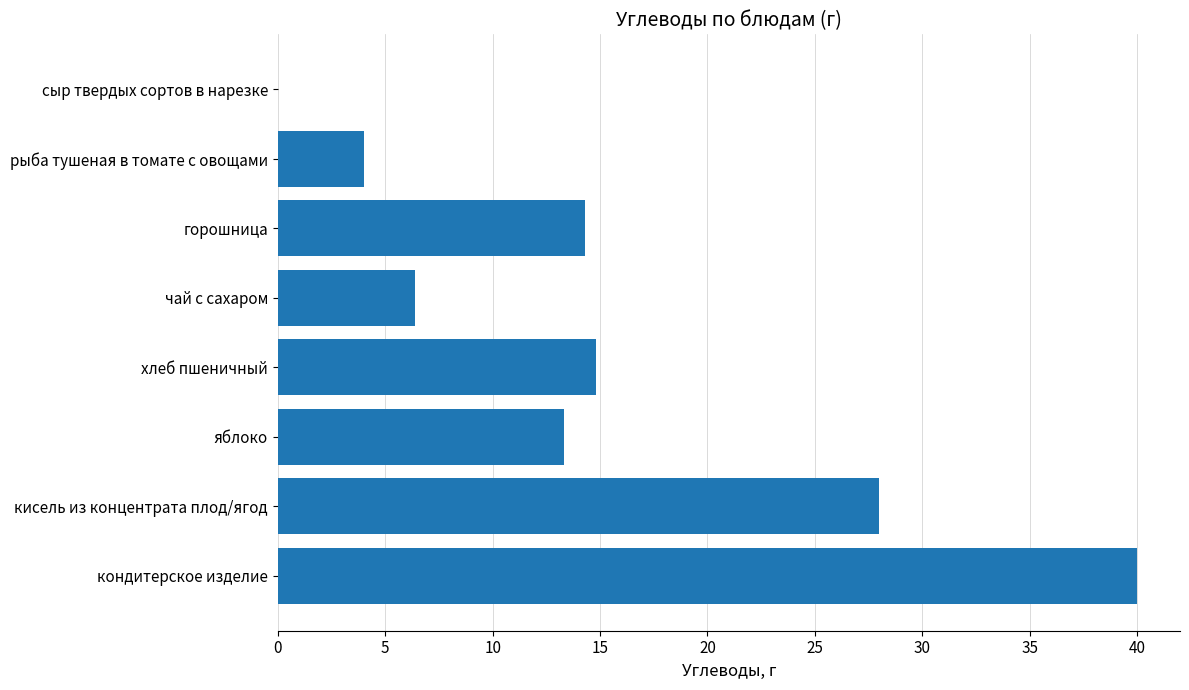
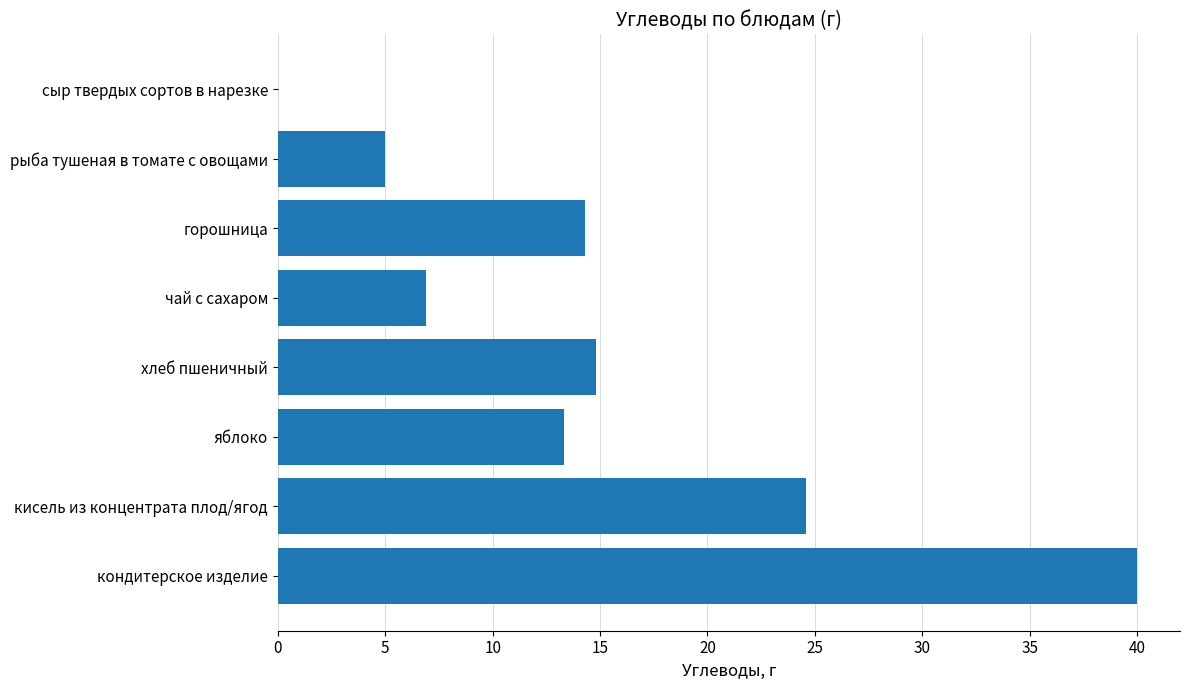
  {
    "сыр твердых сортов в нарезке": 0.0,
-   "рыба тушеная в томате с овощами": 4,
+   "рыба тушеная в томате с овощами": 5,
    "горошница": 14.3,
-   "чай с сахаром": 6.4,
+   "чай с сахаром": 6.9,
    "хлеб пшеничный": 14.8,
    "яблоко": 13.3,
-   "кисель из концентрата плод/ягод": 28.0,
+   "кисель из концентрата плод/ягод": 24.6,
    "кондитерское изделие": 40.0
  }
